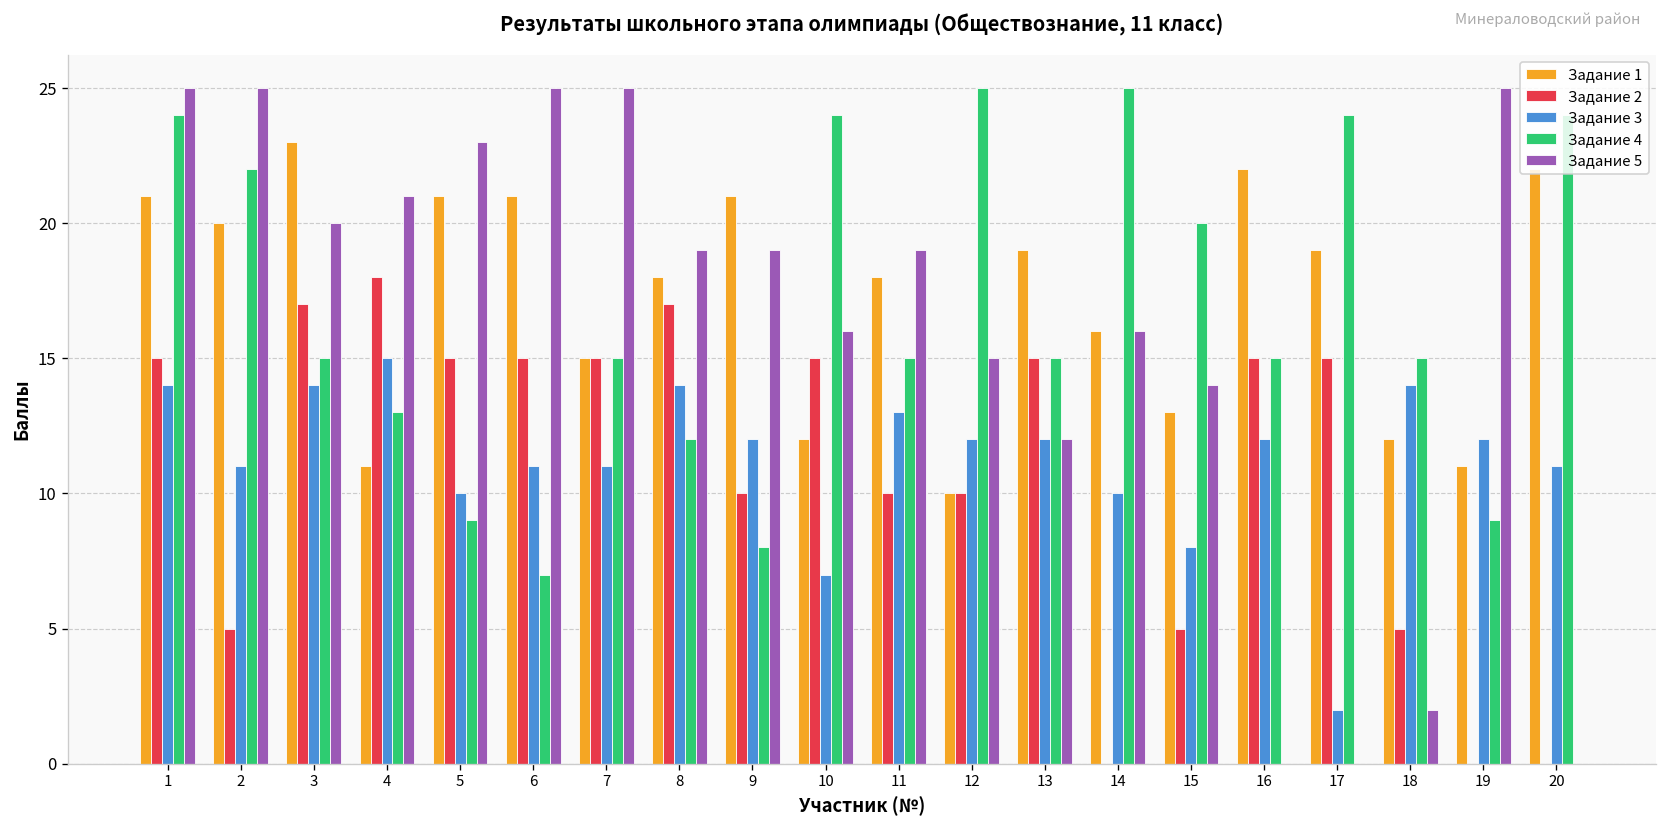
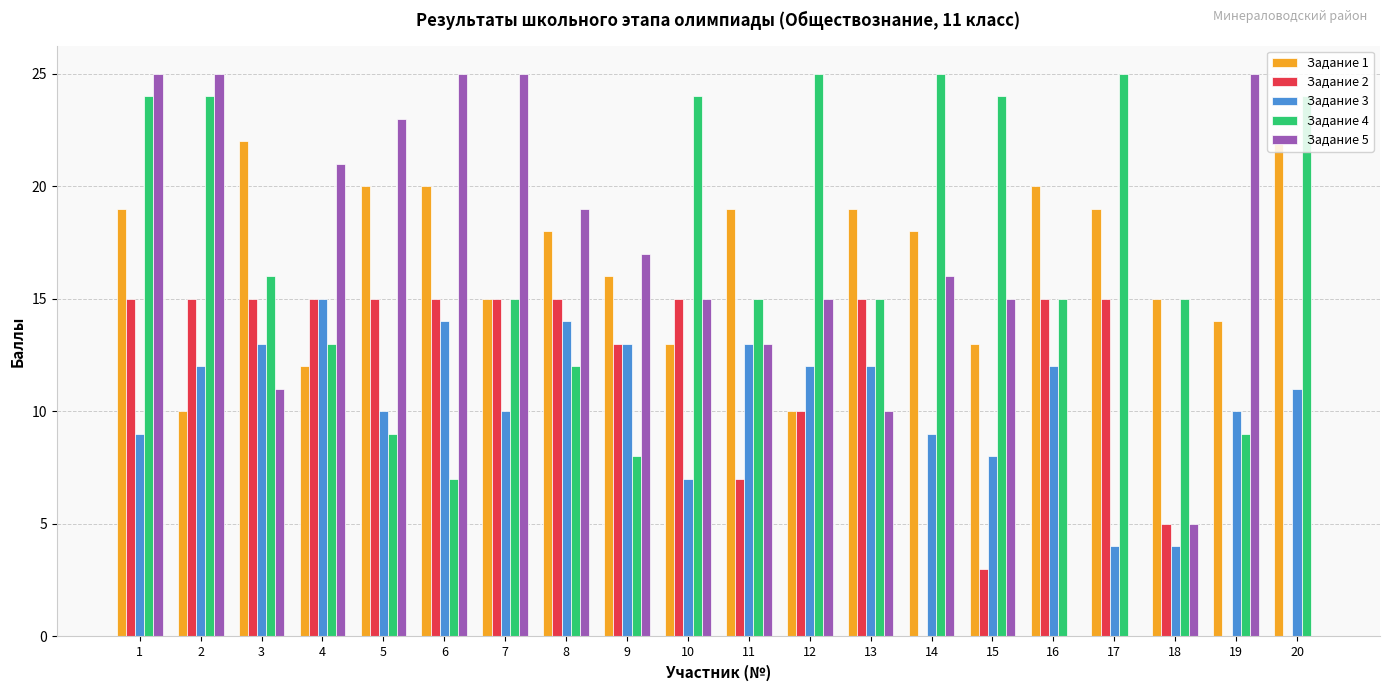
  {
    "Задание 1": {
-     "1": 21,
-     "2": 20,
-     "3": 23,
-     "4": 11,
-     "5": 21,
-     "6": 21,
+     "1": 19,
+     "2": 10,
+     "3": 22,
+     "4": 12,
+     "5": 20,
+     "6": 20,
      "7": 15,
      "8": 18,
-     "9": 21,
-     "10": 12,
-     "11": 18,
+     "9": 16,
+     "10": 13,
+     "11": 19,
      "12": 10,
      "13": 19,
-     "14": 16,
+     "14": 18,
      "15": 13,
-     "16": 22,
+     "16": 20,
      "17": 19,
-     "18": 12,
-     "19": 11
+     "18": 15,
+     "19": 14
    },
    "Задание 2": {
      "1": 15,
-     "2": 5,
-     "3": 17,
-     "4": 18,
+     "2": 15,
+     "3": 15,
+     "4": 15,
      "5": 15,
      "6": 15,
      "7": 15,
-     "8": 17,
-     "9": 10,
+     "8": 15,
+     "9": 13,
      "10": 15,
-     "11": 10,
+     "11": 7,
      "12": 10,
      "13": 15,
      "14": 0,
-     "15": 5,
+     "15": 3,
      "16": 15,
      "17": 15,
      "18": 5,
      "19": 0,
      "20": 0
    },
    "Задание 3": {
-     "1": 14,
-     "2": 11,
-     "3": 14,
+     "1": 9,
+     "2": 12,
+     "3": 13,
      "4": 15,
      "5": 10,
-     "6": 11,
-     "7": 11,
+     "6": 14,
+     "7": 10,
      "8": 14,
-     "9": 12,
+     "9": 13,
      "10": 7,
      "11": 13,
      "12": 12,
      "13": 12,
-     "14": 10,
+     "14": 9,
      "15": 8,
      "16": 12,
-     "17": 2,
-     "18": 14,
-     "19": 12,
+     "17": 4,
+     "18": 4,
+     "19": 10,
      "20": 11
    },
    "Задание 4": {
      "1": 24,
-     "2": 22,
-     "3": 15,
+     "2": 24,
+     "3": 16,
      "4": 13,
      "5": 9,
      "6": 7,
      "7": 15,
      "8": 12,
      "9": 8,
      "10": 24,
      "11": 15,
      "12": 25,
      "13": 15,
      "14": 25,
-     "15": 20,
+     "15": 24,
      "16": 15,
-     "17": 24,
+     "17": 25,
      "18": 15,
      "19": 9
    },
    "Задание 5": {
      "1": 25,
      "2": 25,
-     "3": 20,
+     "3": 11,
      "4": 21,
      "5": 23,
      "6": 25,
      "7": 25,
      "8": 19,
-     "9": 19,
-     "10": 16,
-     "11": 19,
+     "9": 17,
+     "10": 15,
+     "11": 13,
      "12": 15,
-     "13": 12,
+     "13": 10,
      "14": 16,
-     "15": 14,
+     "15": 15,
      "16": 0,
      "17": 0,
-     "18": 2,
+     "18": 5,
      "19": 25,
      "20": 0
    }
  }
